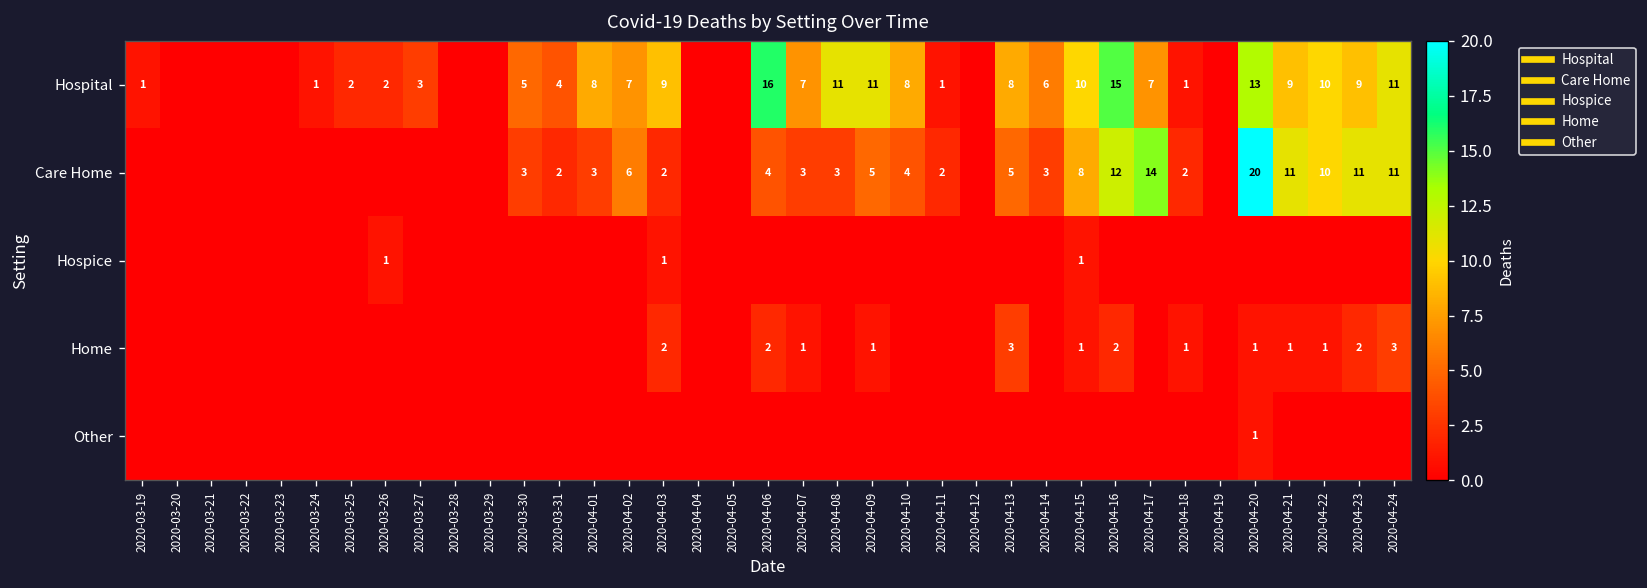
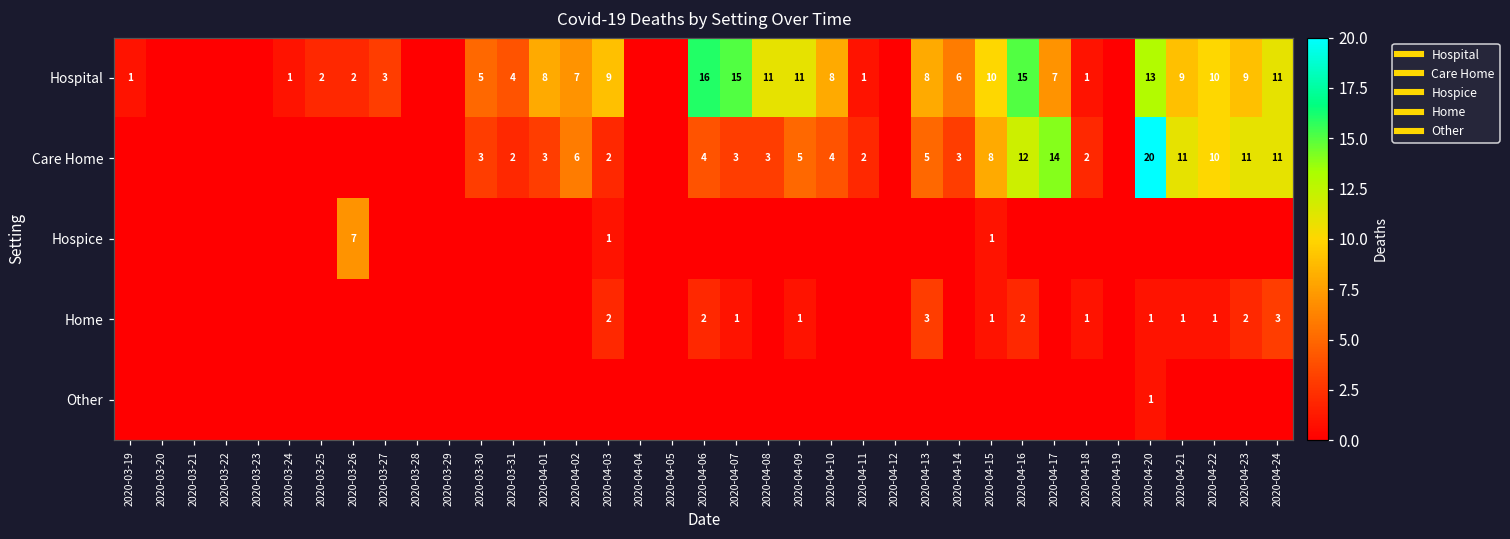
  {
    "Hospital": {
      "2020-03-19": 1,
      "2020-03-24": 1,
      "2020-03-25": 2,
      "2020-03-26": 2,
      "2020-03-27": 3,
      "2020-03-30": 5,
      "2020-03-31": 4,
      "2020-04-01": 8,
      "2020-04-02": 7,
      "2020-04-03": 9,
      "2020-04-06": 16,
-     "2020-04-07": 7,
+     "2020-04-07": 15,
      "2020-04-08": 11,
      "2020-04-09": 11,
      "2020-04-10": 8,
      "2020-04-11": 1,
      "2020-04-13": 8,
      "2020-04-14": 6,
      "2020-04-15": 10,
      "2020-04-16": 15,
      "2020-04-17": 7,
      "2020-04-18": 1,
      "2020-04-20": 13,
      "2020-04-21": 9,
      "2020-04-22": 10,
      "2020-04-23": 9,
      "2020-04-24": 11
    },
    "Care Home": {
      "2020-03-30": 3,
      "2020-03-31": 2,
      "2020-04-01": 3,
      "2020-04-02": 6,
      "2020-04-03": 2,
      "2020-04-06": 4,
      "2020-04-07": 3,
      "2020-04-08": 3,
      "2020-04-09": 5,
      "2020-04-10": 4,
      "2020-04-11": 2,
      "2020-04-13": 5,
      "2020-04-14": 3,
      "2020-04-15": 8,
      "2020-04-16": 12,
      "2020-04-17": 14,
      "2020-04-18": 2,
      "2020-04-20": 20,
      "2020-04-21": 11,
      "2020-04-22": 10,
      "2020-04-23": 11,
      "2020-04-24": 11
    },
    "Hospice": {
-     "2020-03-26": 1,
+     "2020-03-26": 7,
      "2020-04-03": 1,
      "2020-04-15": 1
    },
    "Home": {
      "2020-04-03": 2,
      "2020-04-06": 2,
      "2020-04-07": 1,
      "2020-04-09": 1,
      "2020-04-13": 3,
      "2020-04-15": 1,
      "2020-04-16": 2,
      "2020-04-18": 1,
      "2020-04-20": 1,
      "2020-04-21": 1,
      "2020-04-22": 1,
      "2020-04-23": 2,
      "2020-04-24": 3
    },
    "Other": {
      "2020-04-20": 1
    }
  }
